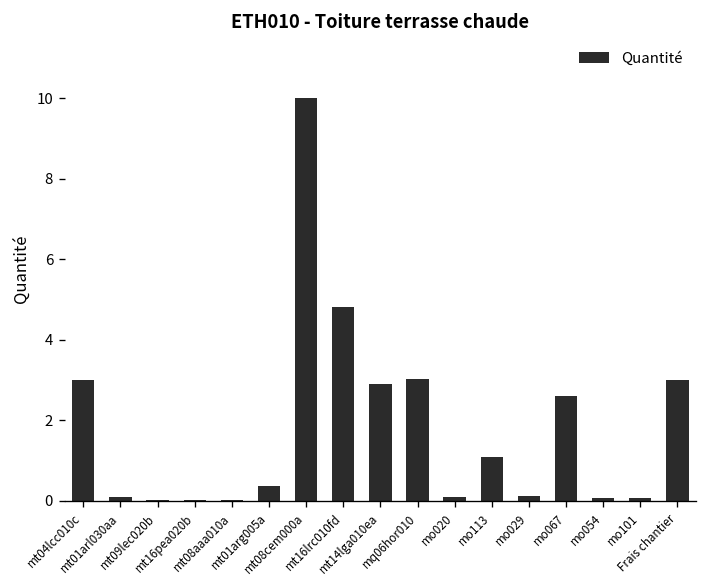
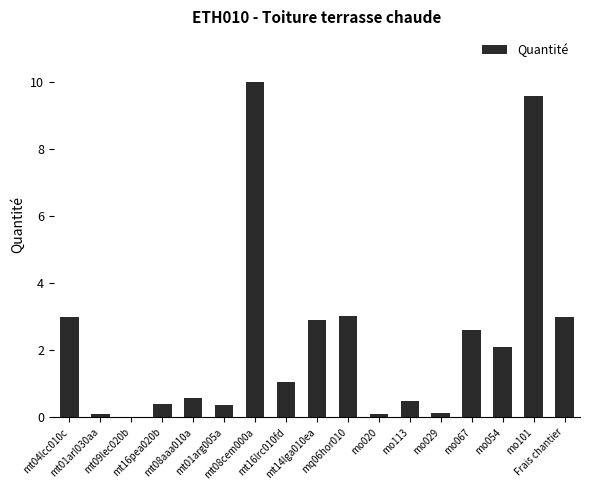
  {
    "mt04lcc010c": 3.0,
    "mt01arl030aa": 0.1,
-   "mt16pea020b": 0.0,
-   "mt08aaa010a": 0.0,
+   "mt16pea020b": 0.4,
+   "mt08aaa010a": 0.6,
    "mt01arg005a": 0.4,
    "mt08cem000a": 10.0,
-   "mt16lrc010fd": 4.8,
+   "mt16lrc010fd": 1.1,
    "mt14lga010ea": 2.9,
    "mq06hor010": 3.0,
    "mo020": 0.1,
-   "mo113": 1.1,
+   "mo113": 0.5,
    "mo029": 0.1,
    "mo067": 2.6,
-   "mo054": 0.1,
-   "mo101": 0.1,
+   "mo054": 2.1,
+   "mo101": 9.6,
    "Frais chantier": 3.0
  }
